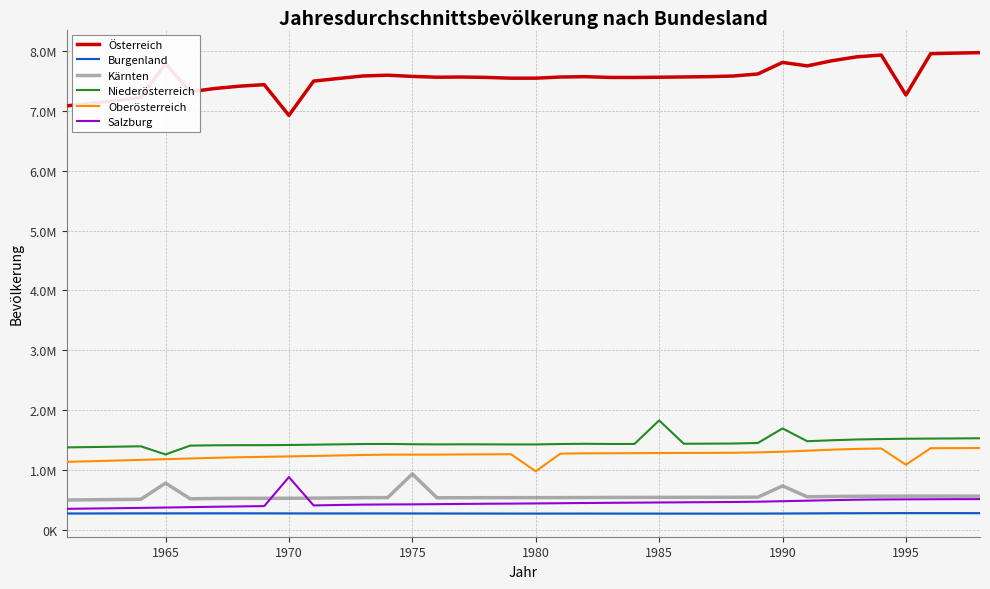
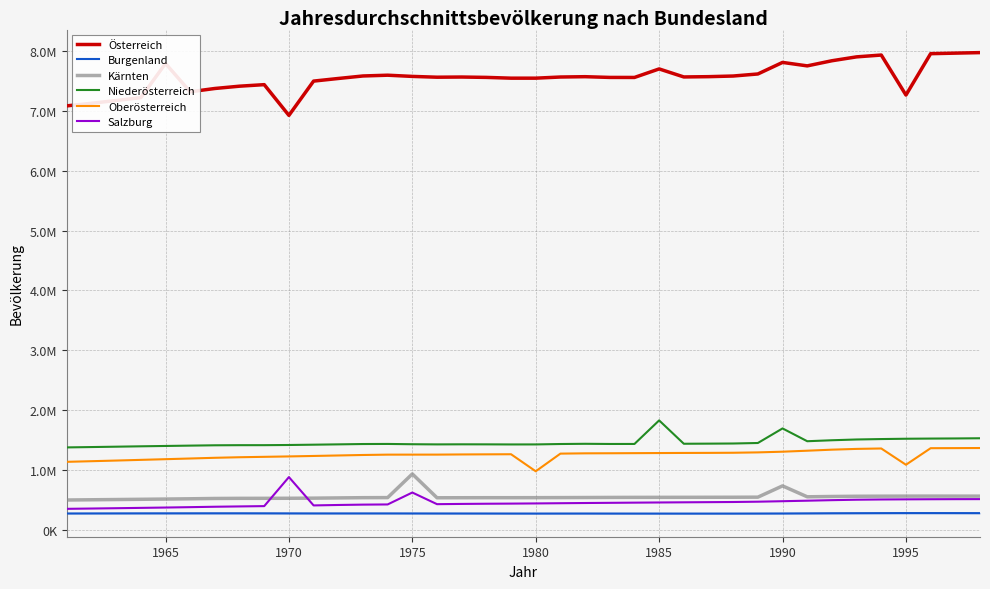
  {
    "Österreich": {
      "1970": 6900000,
      "1975": 7600000,
      "1980": 7500000,
-     "1985": 7600000,
+     "1985": 7700000,
      "1990": 7800000,
      "1995": 7300000
    },
    "Kärnten": {
-     "1965": 800000,
+     "1965": 500000,
      "1970": 500000,
      "1975": 900000,
      "1980": 500000,
      "1985": 500000,
      "1990": 700000,
      "1995": 600000
    },
    "Niederösterreich": {
-     "1965": 1300000,
+     "1965": 1400000,
      "1970": 1400000,
      "1975": 1400000,
      "1980": 1400000,
      "1985": 1800000,
      "1990": 1700000,
      "1995": 1500000
    },
    "Oberösterreich": {
      "1965": 1200000,
      "1970": 1200000,
      "1975": 1300000,
      "1980": 1000000,
      "1985": 1300000,
      "1990": 1300000,
      "1995": 1100000
    },
    "Salzburg": {
      "1965": 400000,
      "1970": 900000,
-     "1975": 400000,
+     "1975": 600000,
      "1980": 400000,
      "1985": 500000,
      "1990": 500000,
      "1995": 500000
    }
  }
